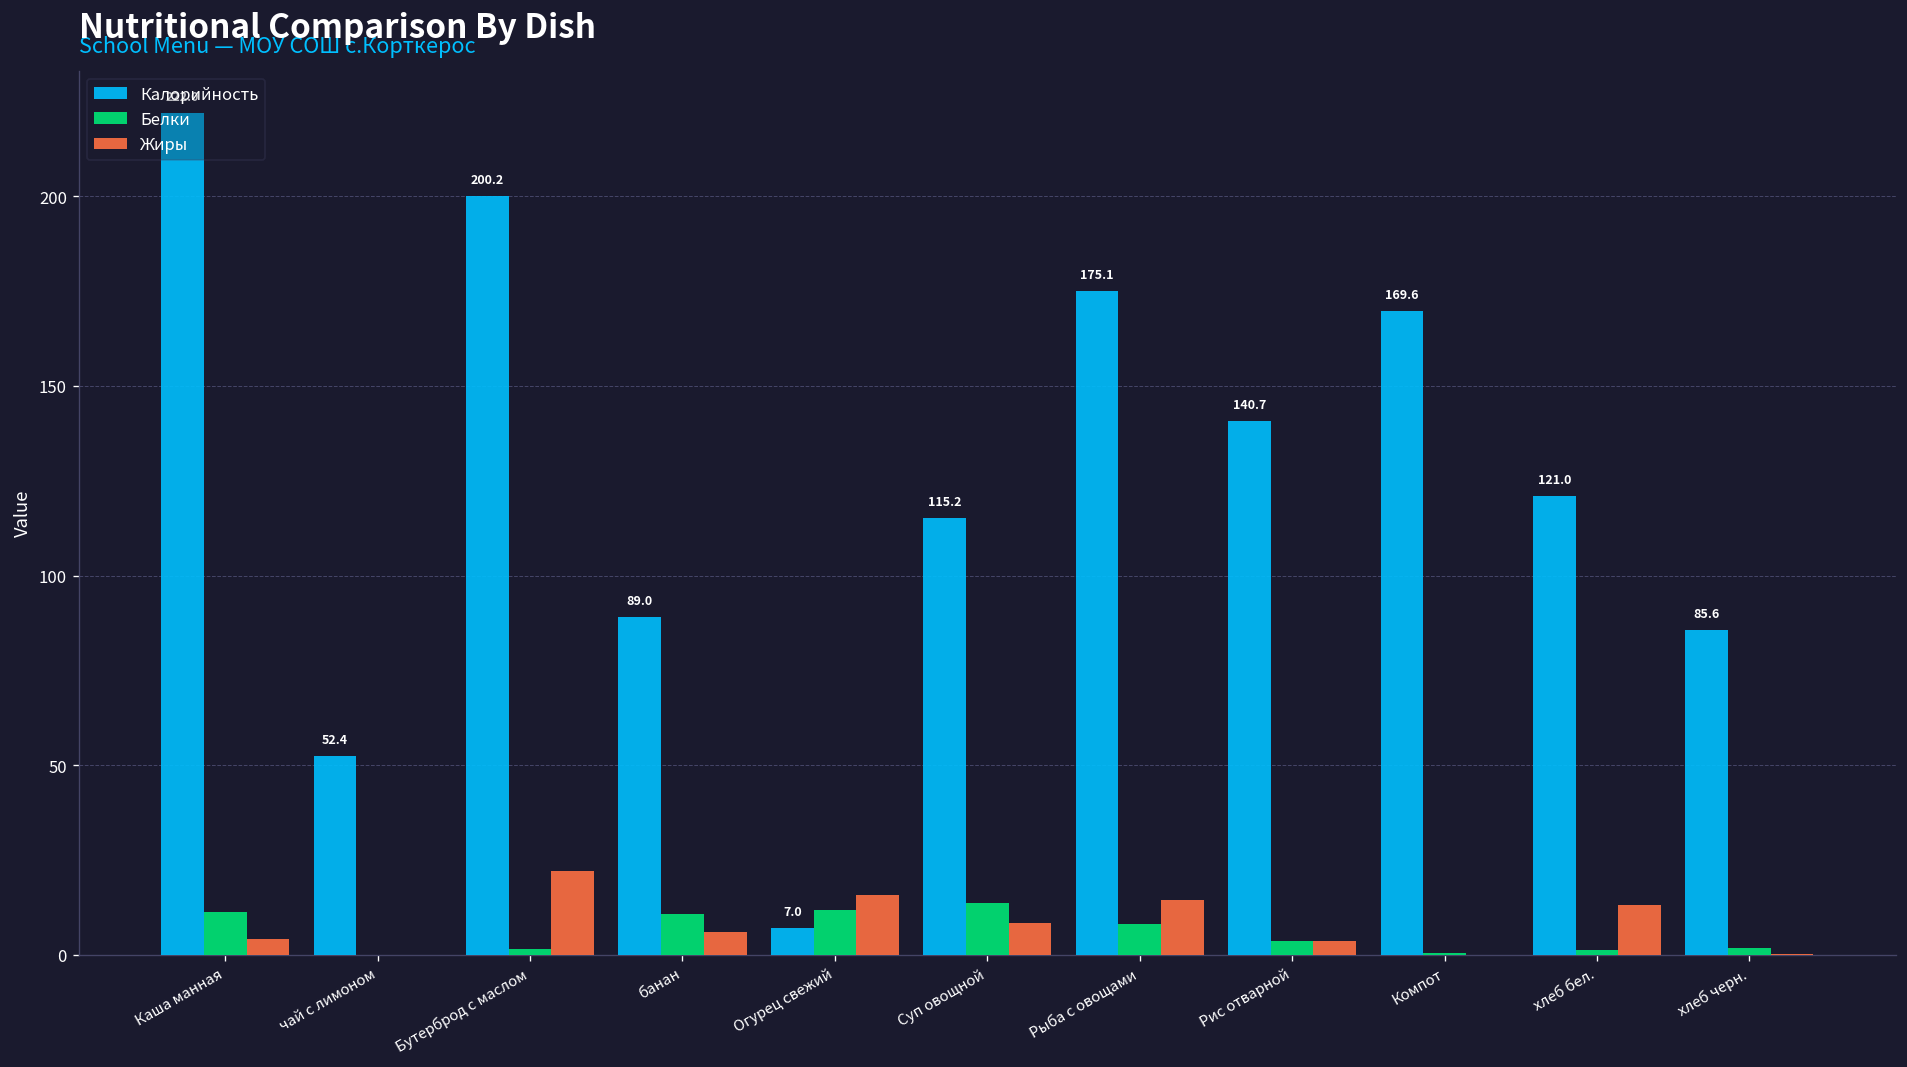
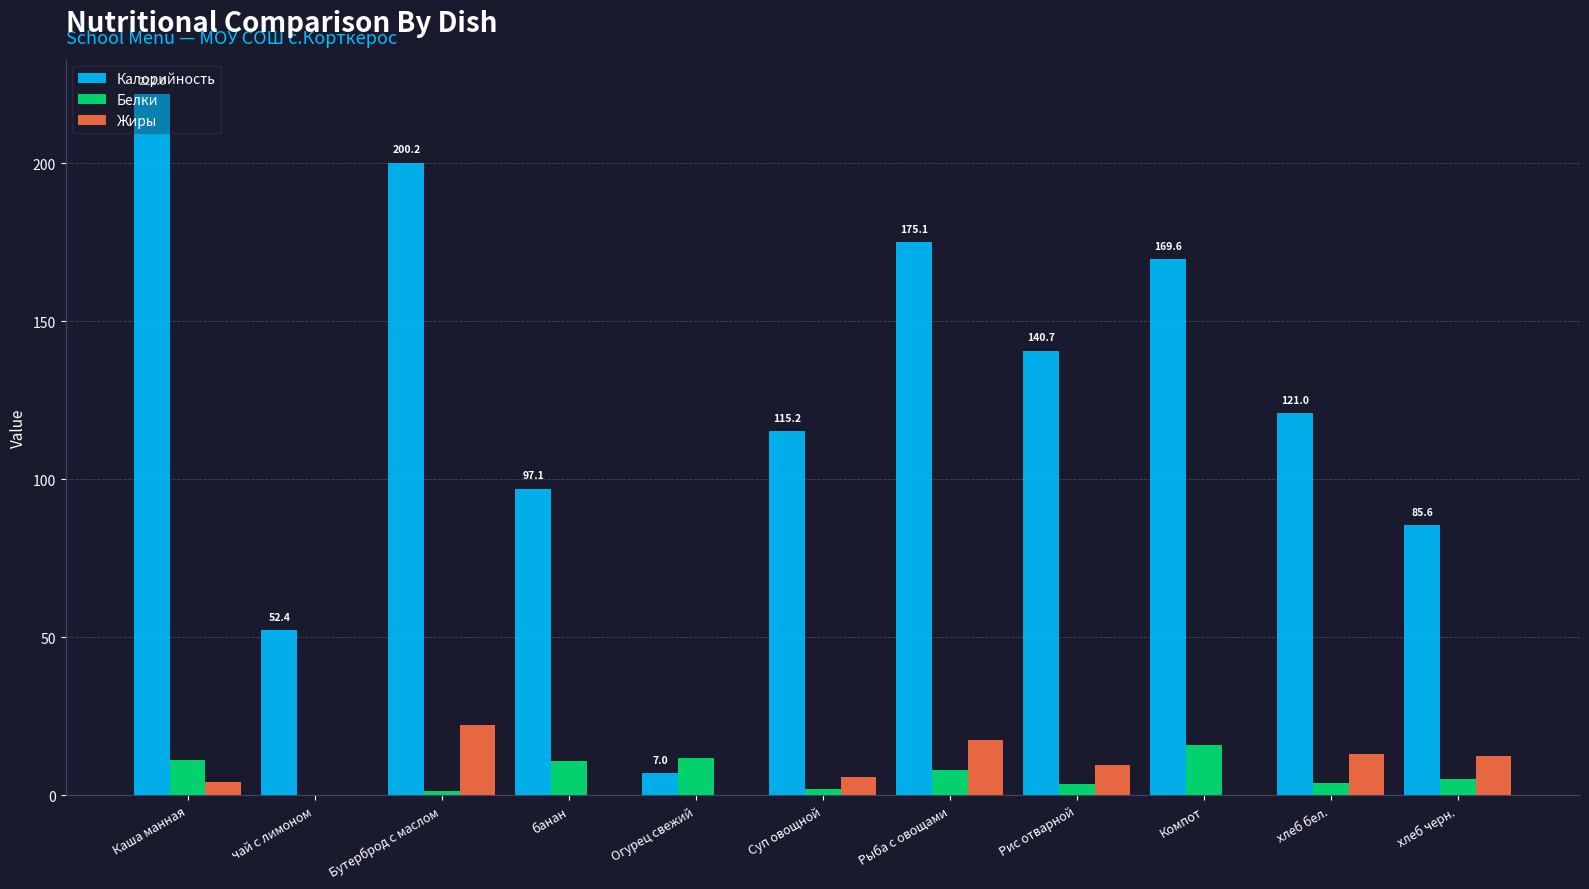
  {
    "Калорийность": {
      "чай с лимоном": 52.4,
      "Бутерброд с маслом": 200.2,
-     "банан": 89.0,
+     "банан": 97.1,
      "Огурец свежий": 7.0,
      "Суп овощной": 115.2,
      "Рыба с овощами": 175.1,
      "Рис отварной": 140.7,
      "Компот": 169.6,
      "хлеб бел.": 121.0,
      "хлеб черн.": 85.6
    },
    "Белки": {
      "Каша манная": 11,
      "Бутерброд с маслом": 1,
      "банан": 11,
      "Огурец свежий": 12,
-     "Суп овощной": 14,
+     "Суп овощной": 2,
      "Рыба с овощами": 8,
      "Рис отварной": 4,
-     "Компот": 1,
-     "хлеб бел.": 1,
-     "хлеб черн.": 2
+     "Компот": 16,
+     "хлеб бел.": 4,
+     "хлеб черн.": 5
    },
    "Жиры": {
      "Каша манная": 4,
      "Бутерброд с маслом": 22,
-     "банан": 6,
-     "Огурец свежий": 16,
-     "Суп овощной": 8,
-     "Рыба с овощами": 15,
-     "Рис отварной": 4,
+     "банан": 0,
+     "Огурец свежий": 0,
+     "Суп овощной": 6,
+     "Рыба с овощами": 17,
+     "Рис отварной": 10,
      "Компот": 0,
      "хлеб бел.": 13,
-     "хлеб черн.": 0
+     "хлеб черн.": 12
    }
  }
